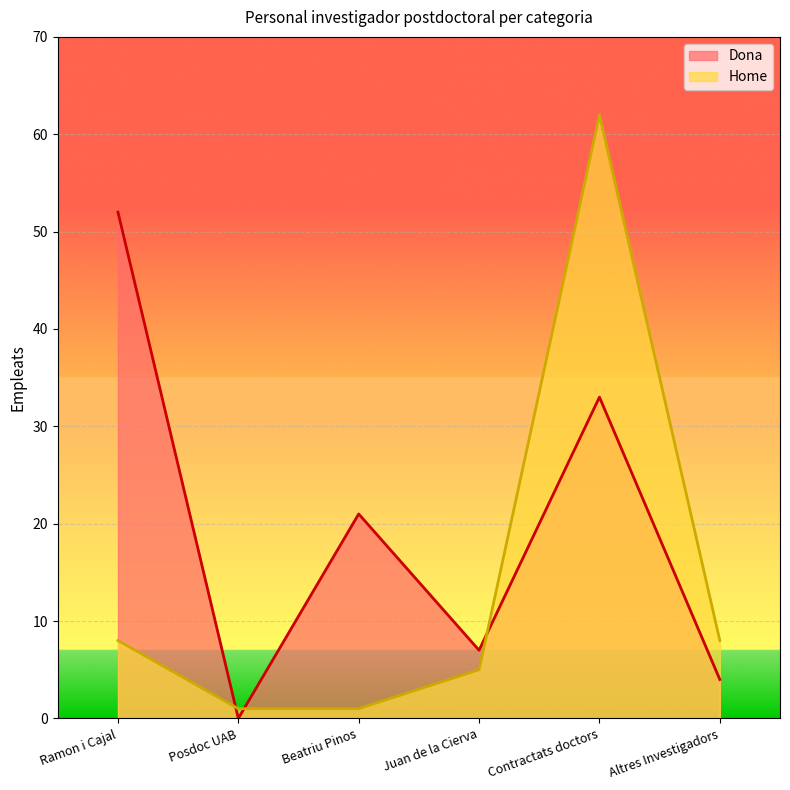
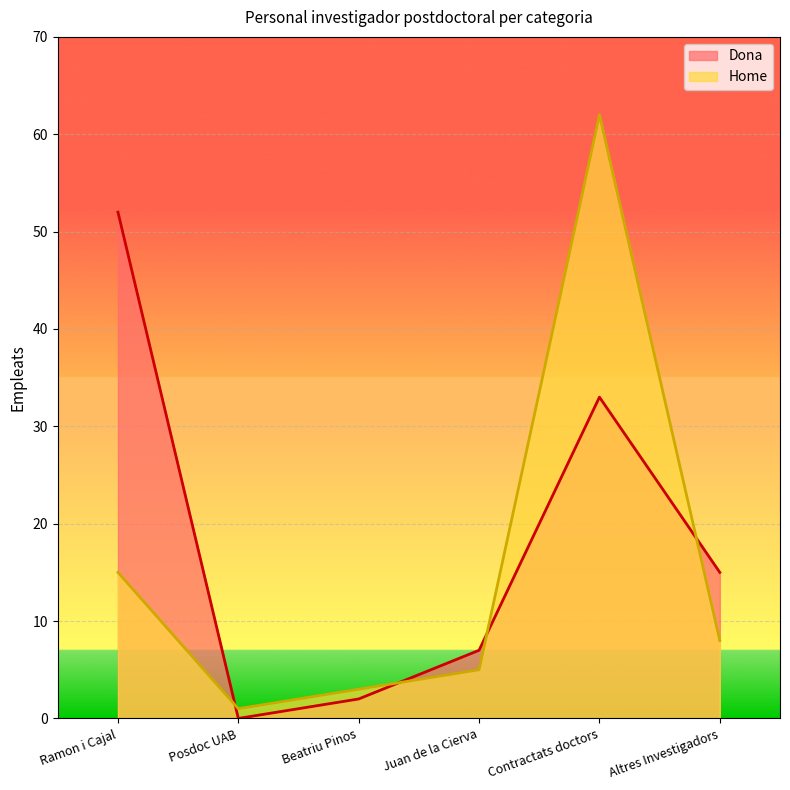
  {
    "Dona": {
      "Ramon i Cajal": 52,
      "Posdoc UAB": 0,
-     "Beatriu Pinos": 21,
+     "Beatriu Pinos": 2,
      "Juan de la Cierva": 7,
      "Contractats doctors": 33,
-     "Altres Investigadors": 4
+     "Altres Investigadors": 15
    },
    "Home": {
-     "Ramon i Cajal": 8,
+     "Ramon i Cajal": 15,
      "Posdoc UAB": 1,
-     "Beatriu Pinos": 1,
+     "Beatriu Pinos": 3,
      "Juan de la Cierva": 5,
      "Contractats doctors": 62,
      "Altres Investigadors": 8
    }
  }
